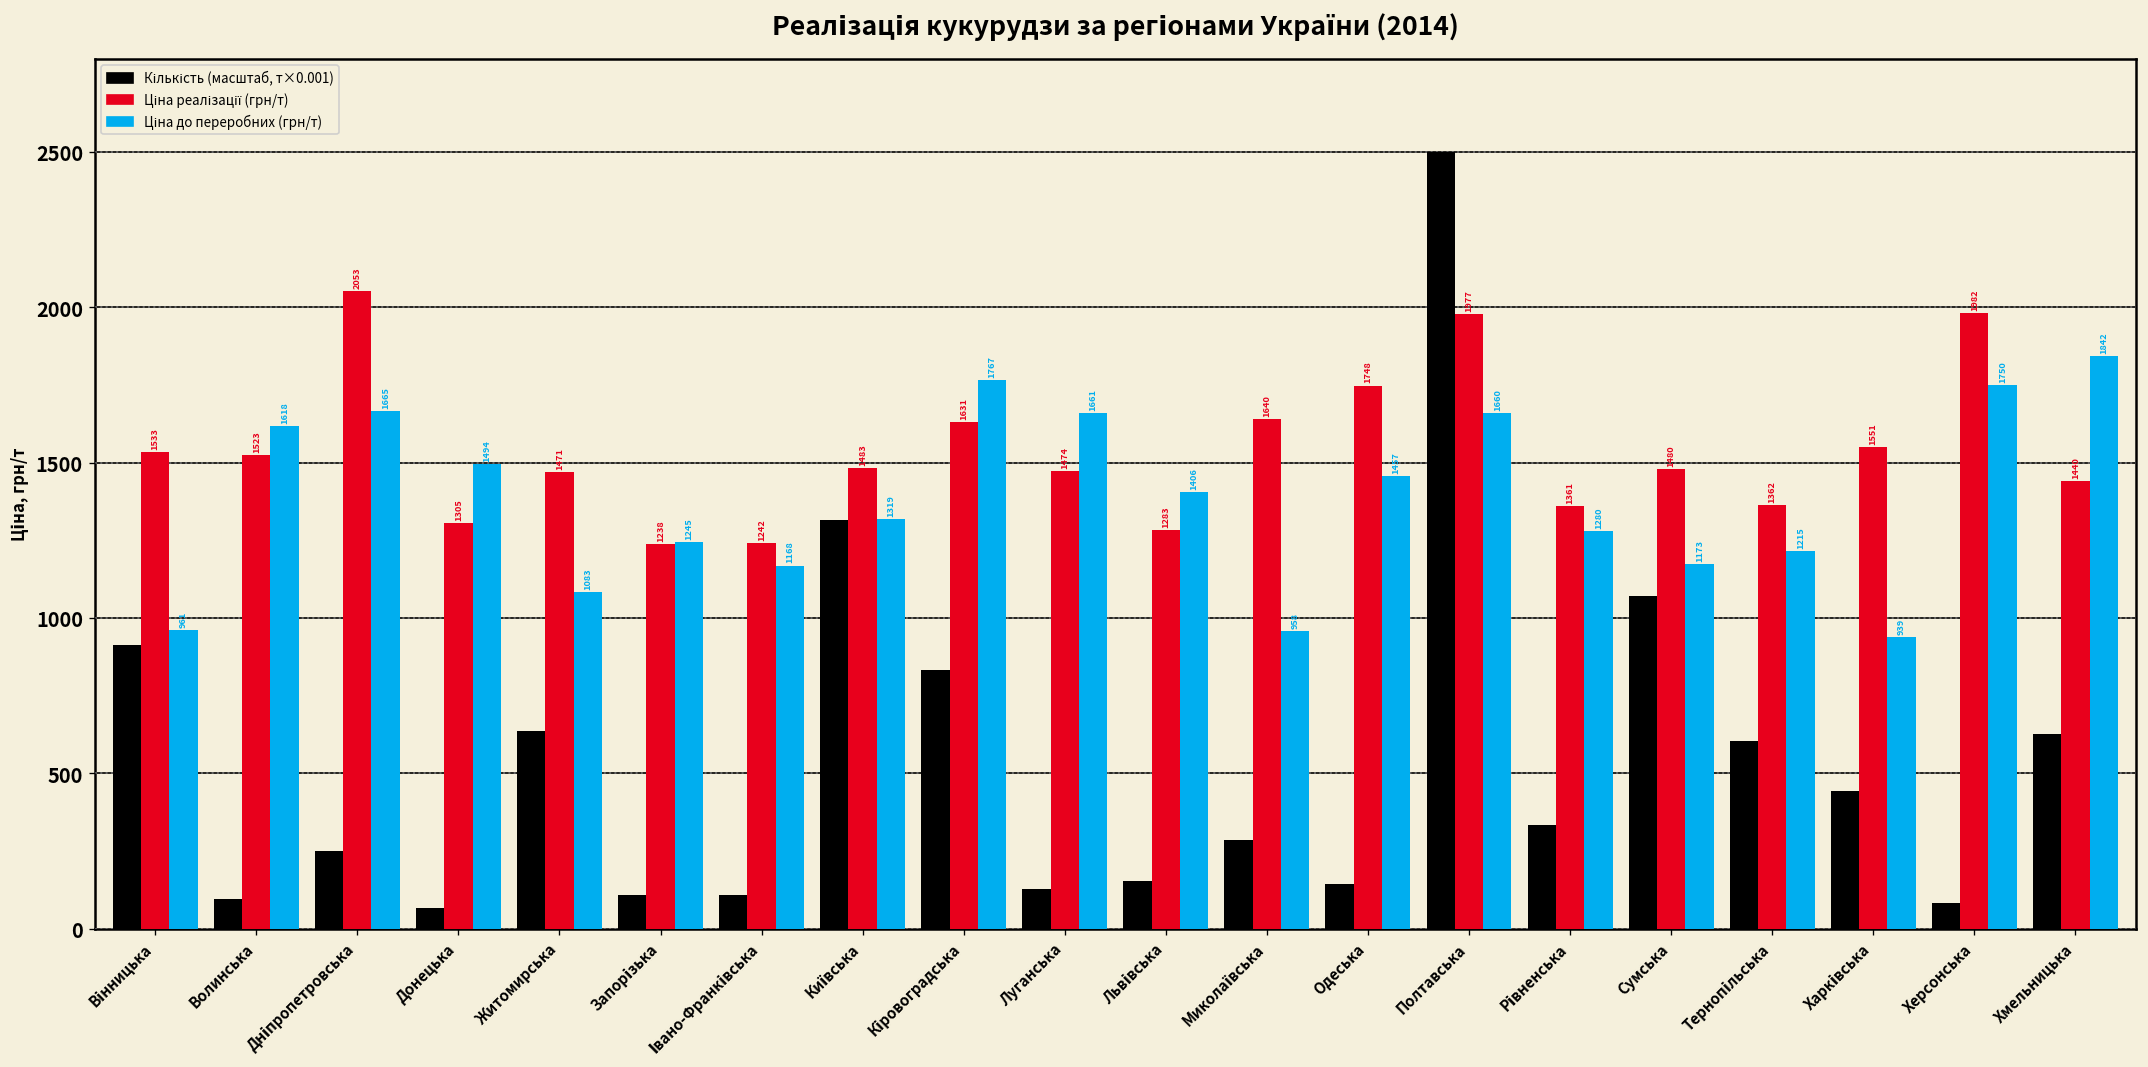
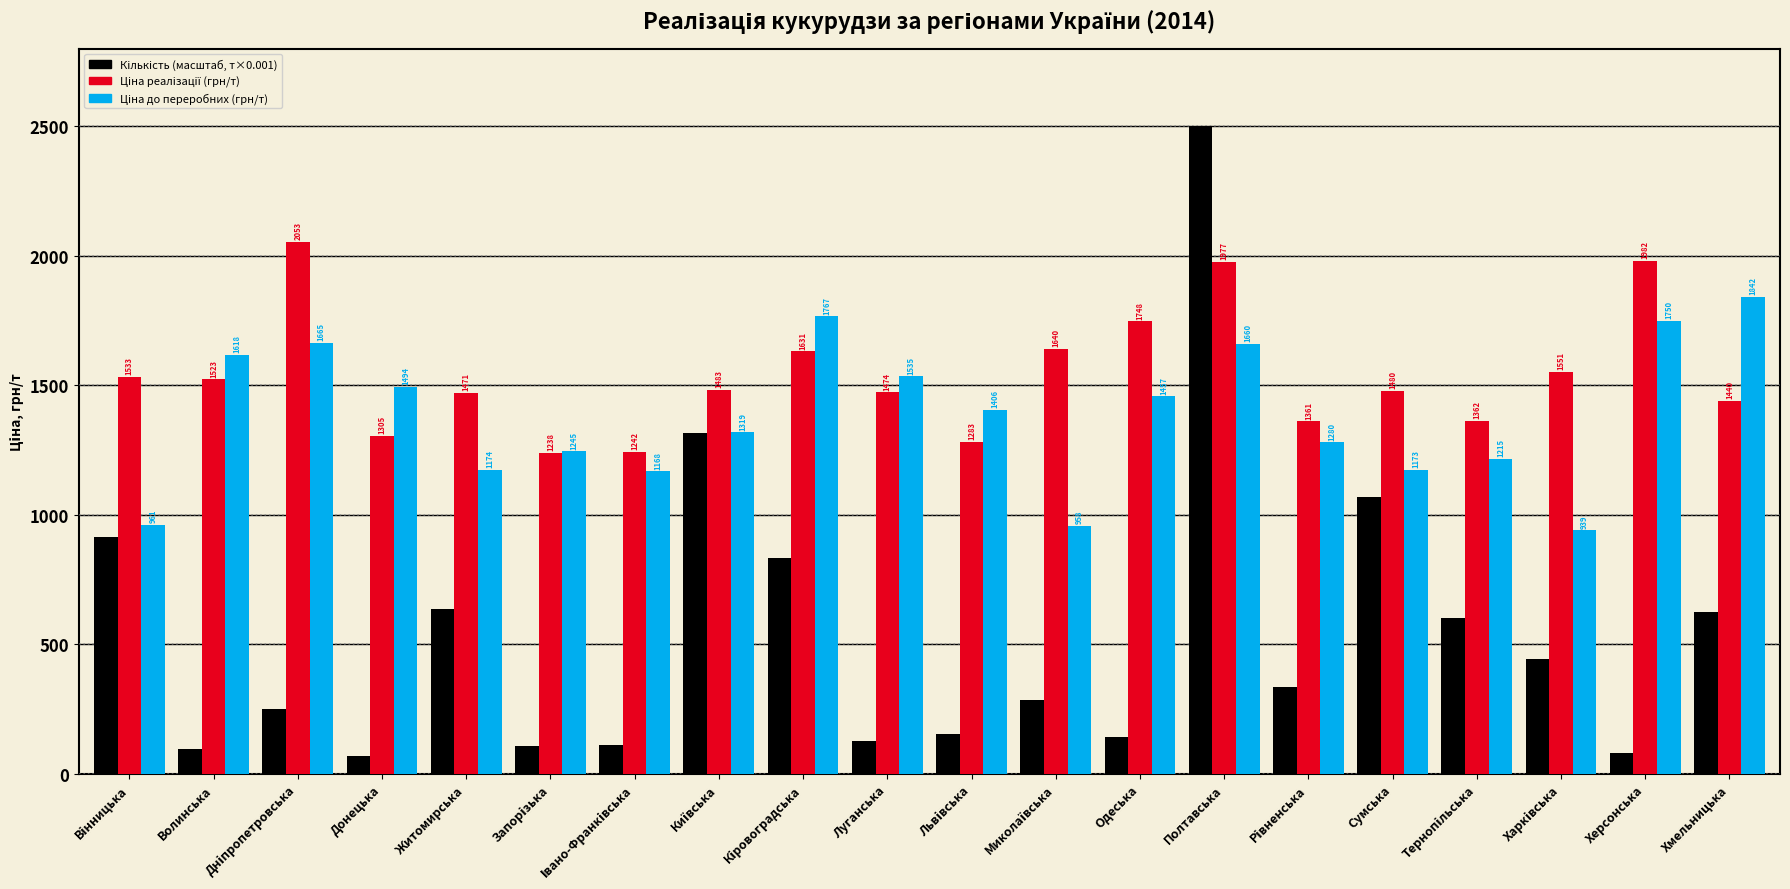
  {
    "Ціна до переробних (грн/т)": {
      "Вінницька": 961,
      "Волинська": 1618,
      "Дніпропетровська": 1665,
      "Донецька": 1494,
-     "Житомирська": 1083,
+     "Житомирська": 1174,
      "Запорізька": 1245,
      "Івано-Франківська": 1168,
      "Київська": 1319,
      "Кіровоградська": 1767,
-     "Луганська": 1661,
+     "Луганська": 1535,
      "Львівська": 1406,
      "Миколаївська": 958,
      "Одеська": 1457,
      "Полтавська": 1660,
      "Рівненська": 1280,
      "Сумська": 1173,
      "Тернопільська": 1215,
      "Харківська": 939,
      "Херсонська": 1750,
      "Хмельницька": 1842
    }
  }
